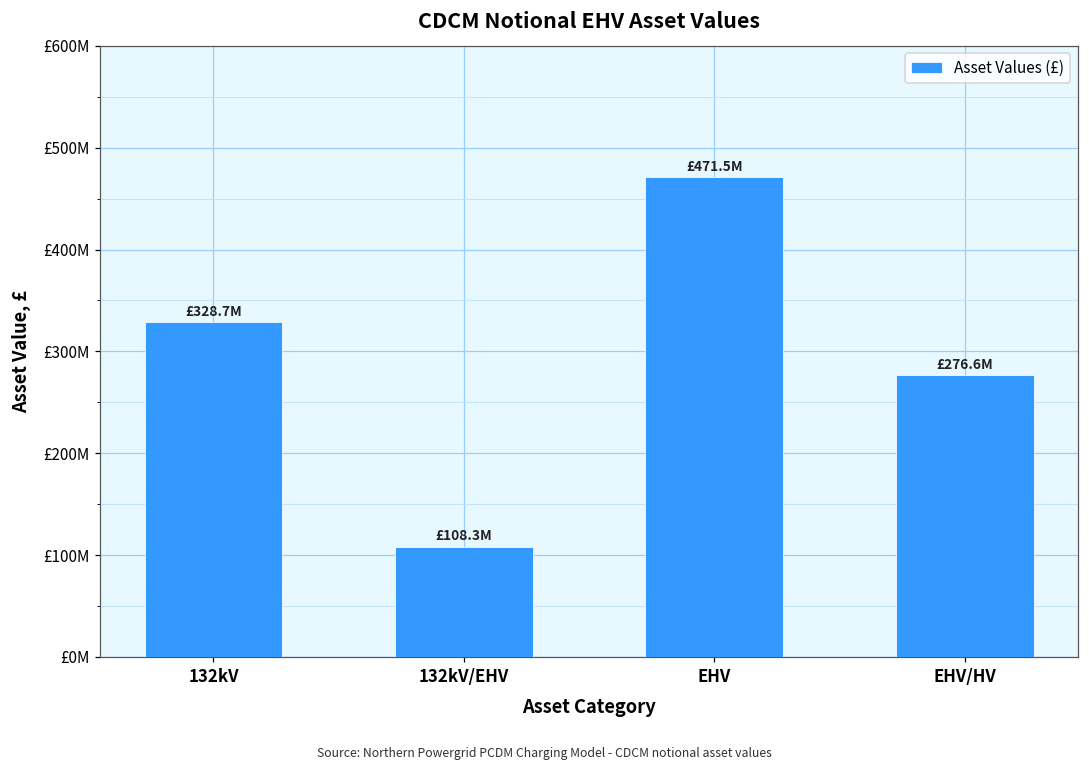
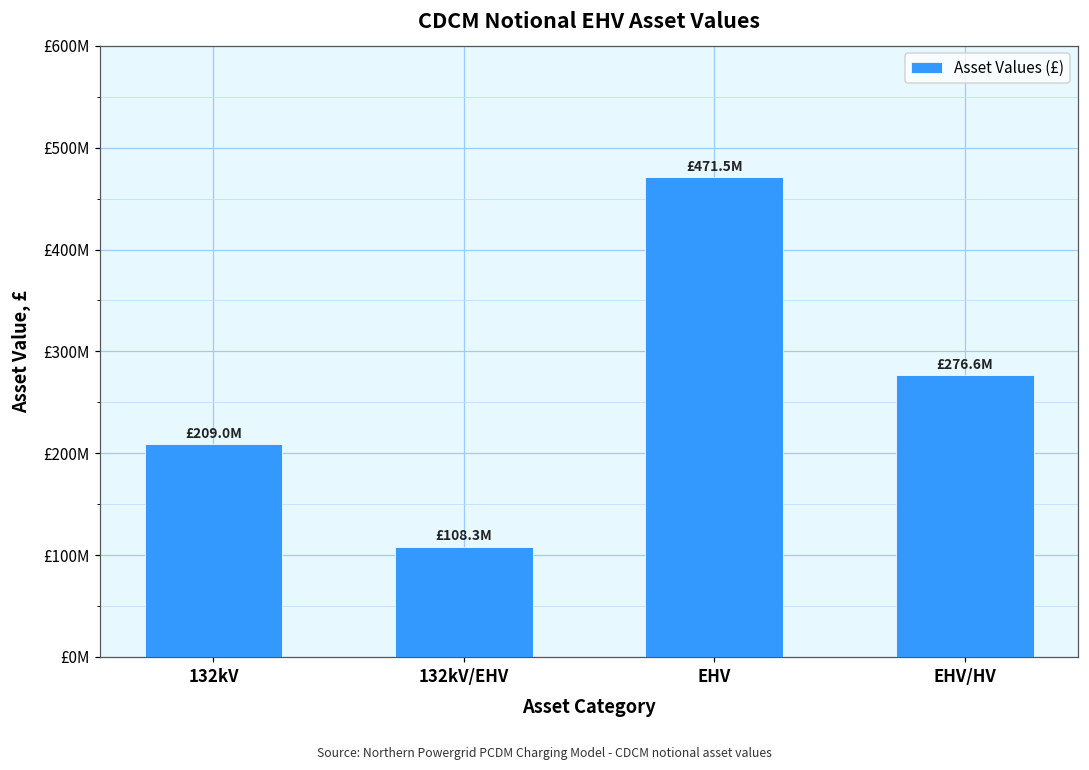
  {
-   "132kV": "£328.7M",
+   "132kV": "£209.0M",
    "132kV/EHV": "£108.3M",
    "EHV": "£471.5M",
    "EHV/HV": "£276.6M"
  }
